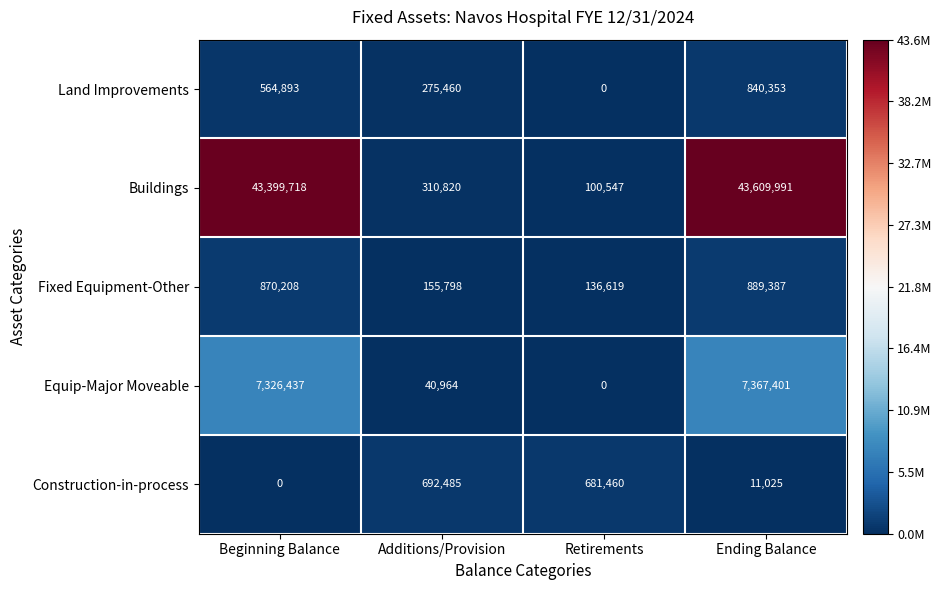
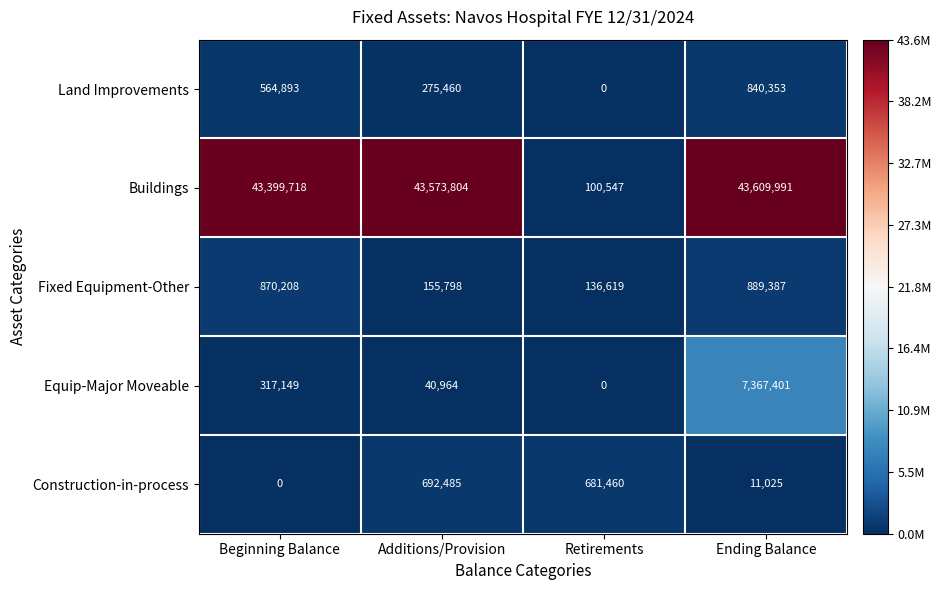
  {
    "Land Improvements": {
      "Beginning Balance": "564,893",
      "Additions/Provision": "275,460",
      "Retirements": "0",
      "Ending Balance": "840,353"
    },
    "Buildings": {
      "Beginning Balance": "43,399,718",
-     "Additions/Provision": "310,820",
+     "Additions/Provision": "43,573,804",
      "Retirements": "100,547",
      "Ending Balance": "43,609,991"
    },
    "Fixed Equipment-Other": {
      "Beginning Balance": "870,208",
      "Additions/Provision": "155,798",
      "Retirements": "136,619",
      "Ending Balance": "889,387"
    },
    "Equip-Major Moveable": {
-     "Beginning Balance": "7,326,437",
+     "Beginning Balance": "317,149",
      "Additions/Provision": "40,964",
      "Retirements": "0",
      "Ending Balance": "7,367,401"
    },
    "Construction-in-process": {
      "Beginning Balance": "0",
      "Additions/Provision": "692,485",
      "Retirements": "681,460",
      "Ending Balance": "11,025"
    }
  }
